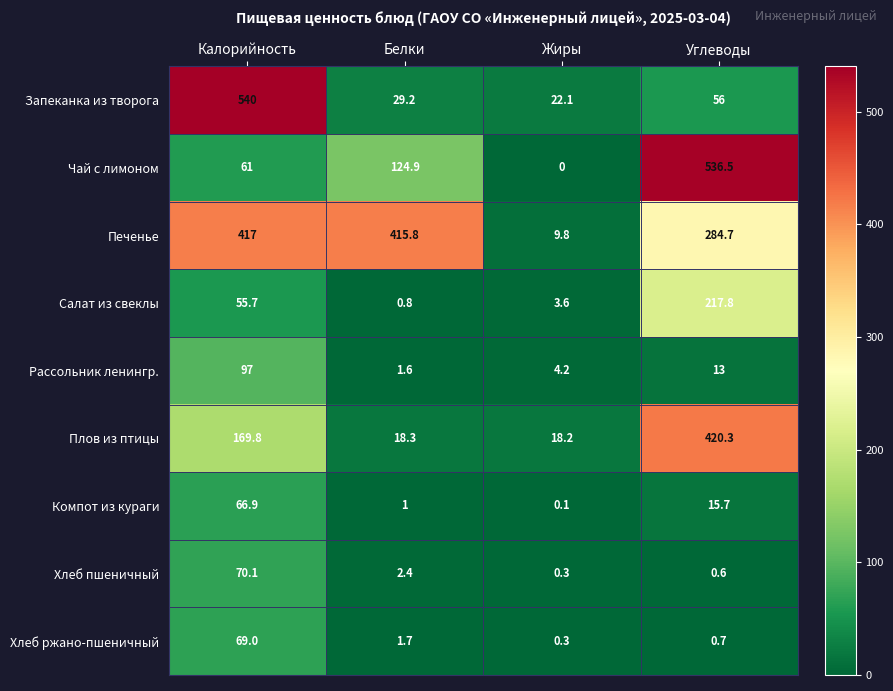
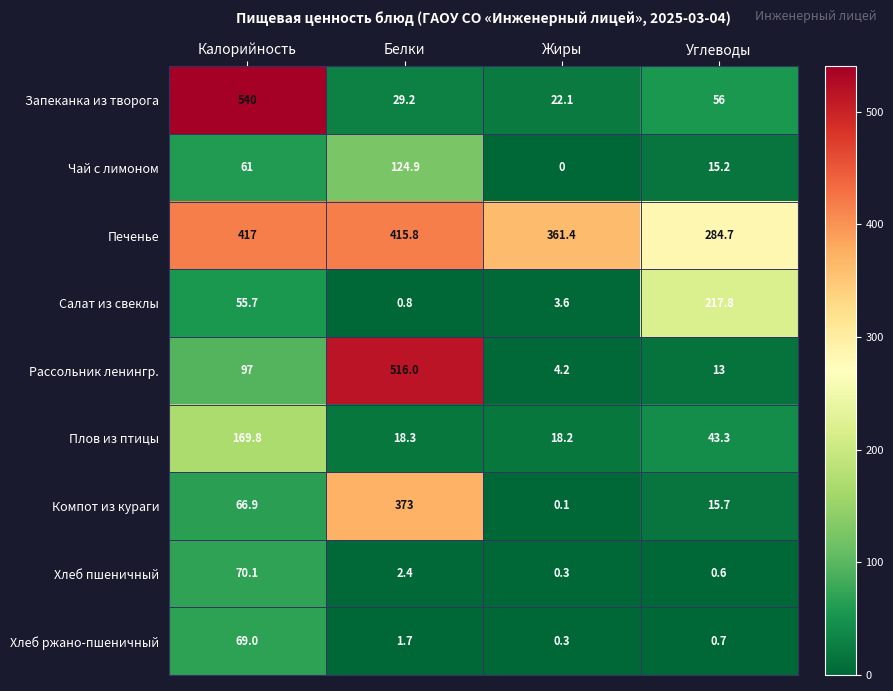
  {
    "Запеканка из творога": {
      "Калорийность": 540,
      "Белки": 29.2,
      "Жиры": 22.1,
      "Углеводы": 56
    },
    "Чай с лимоном": {
      "Калорийность": 61,
      "Белки": 124.9,
      "Жиры": 0,
-     "Углеводы": 536.5
+     "Углеводы": 15.2
    },
    "Печенье": {
      "Калорийность": 417,
      "Белки": 415.8,
-     "Жиры": 9.8,
+     "Жиры": 361.4,
      "Углеводы": 284.7
    },
    "Салат из свеклы": {
      "Калорийность": 55.7,
      "Белки": 0.8,
      "Жиры": 3.6,
      "Углеводы": 217.8
    },
    "Рассольник ленингр.": {
      "Калорийность": 97,
-     "Белки": 1.6,
+     "Белки": 516.0,
      "Жиры": 4.2,
      "Углеводы": 13
    },
    "Плов из птицы": {
      "Калорийность": 169.8,
      "Белки": 18.3,
      "Жиры": 18.2,
-     "Углеводы": 420.3
+     "Углеводы": 43.3
    },
    "Компот из кураги": {
      "Калорийность": 66.9,
-     "Белки": 1,
+     "Белки": 373,
      "Жиры": 0.1,
      "Углеводы": 15.7
    },
    "Хлеб пшеничный": {
      "Калорийность": 70.1,
      "Белки": 2.4,
      "Жиры": 0.3,
      "Углеводы": 0.6
    },
    "Хлеб ржано-пшеничный": {
      "Калорийность": 69.0,
      "Белки": 1.7,
      "Жиры": 0.3,
      "Углеводы": 0.7
    }
  }
